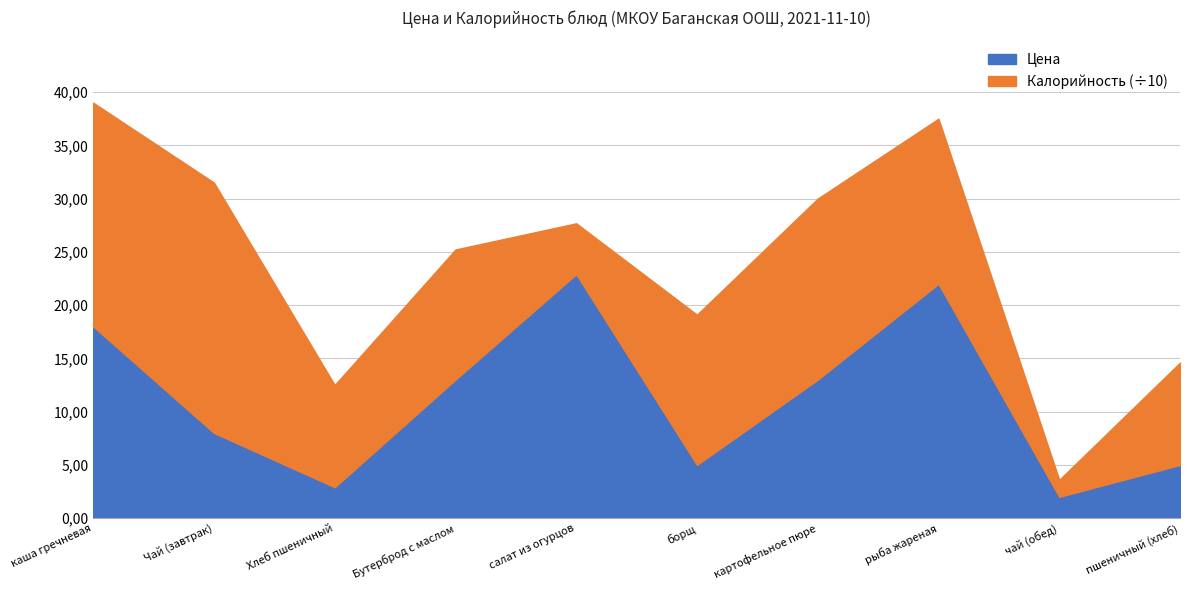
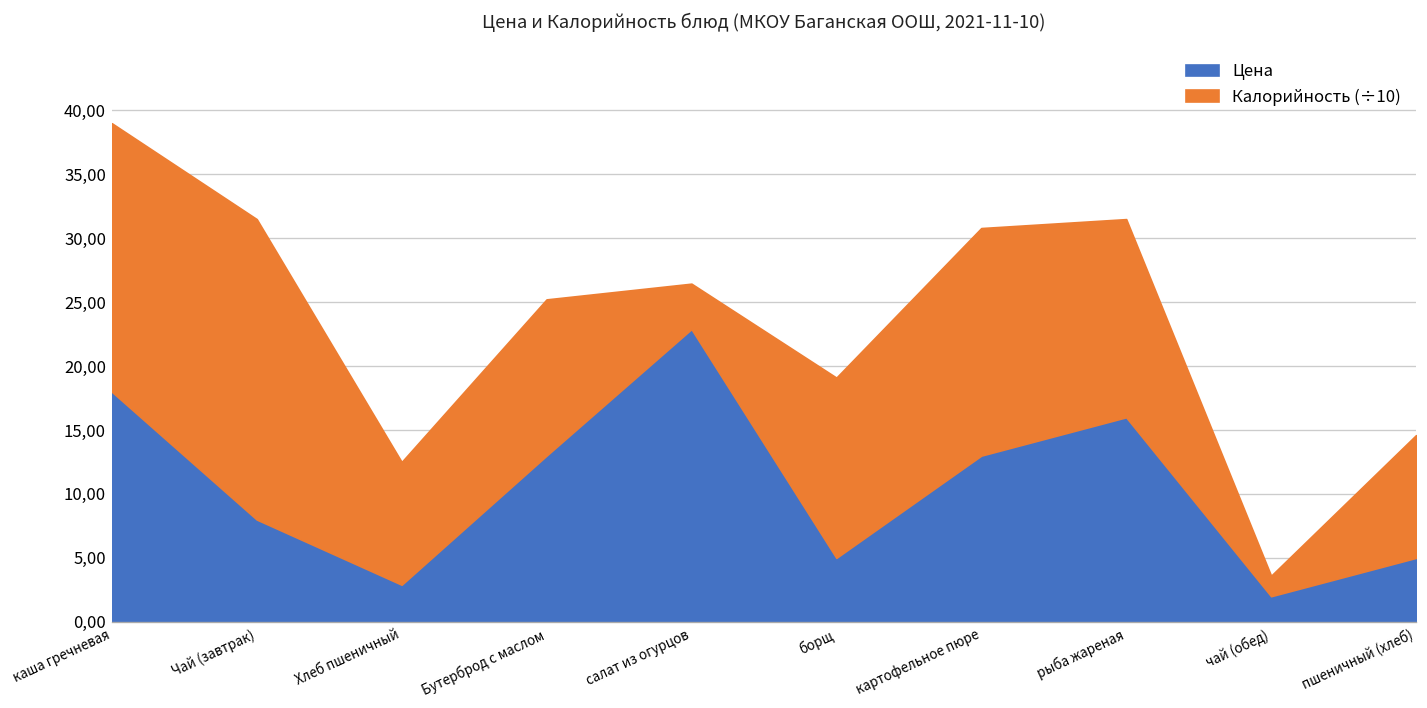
  {
    "Цена": {
-     "рыба жареная": 2200
+     "рыба жареная": 1600
    },
    "Калорийность (÷10)": {
      "каша гречневая": 2100,
      "Чай (завтрак)": 2350,
      "Хлеб пшеничный": 960,
      "Бутерброд с маслом": 1220,
-     "салат из огурцов": 480,
+     "салат из огурцов": 360,
      "борщ": 1410,
-     "картофельное пюре": 1700,
+     "картофельное пюре": 1780,
      "рыба жареная": 1550,
      "чай (обед)": 160,
      "пшеничный (хлеб)": 960
    }
  }
